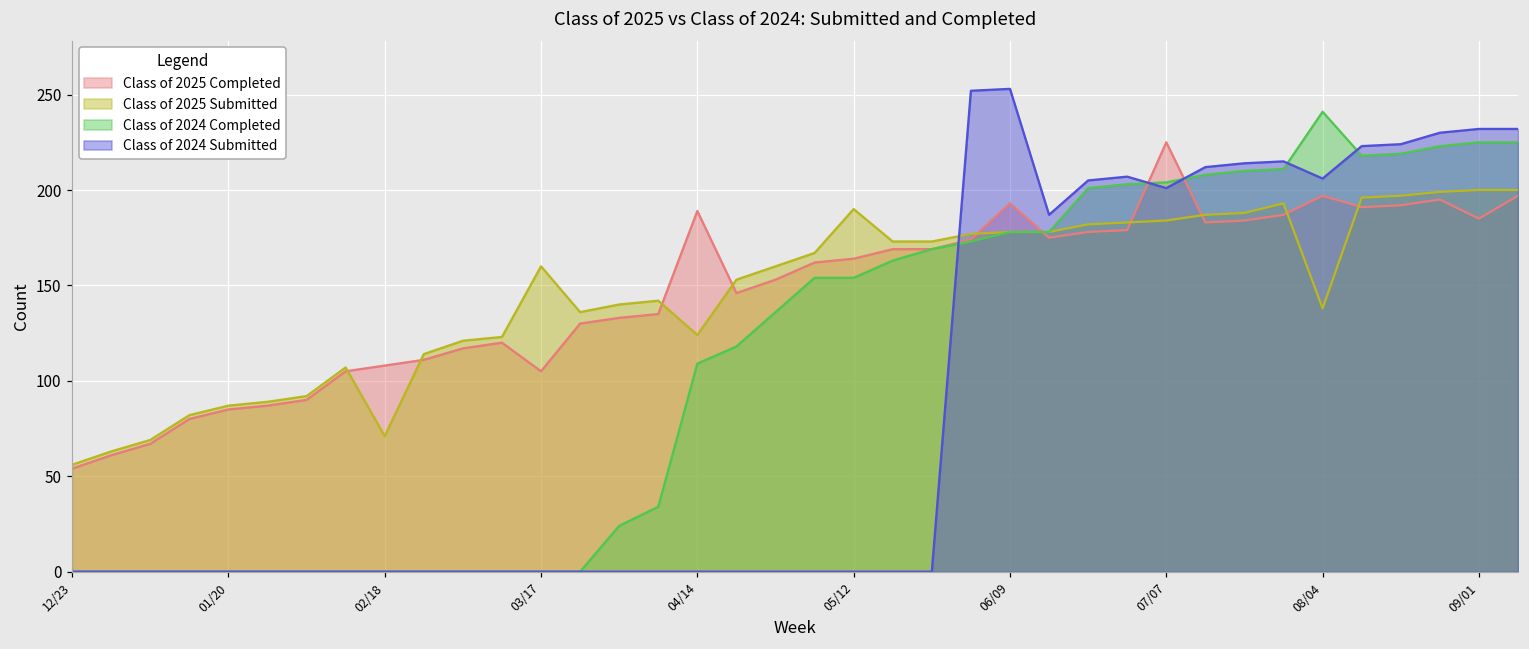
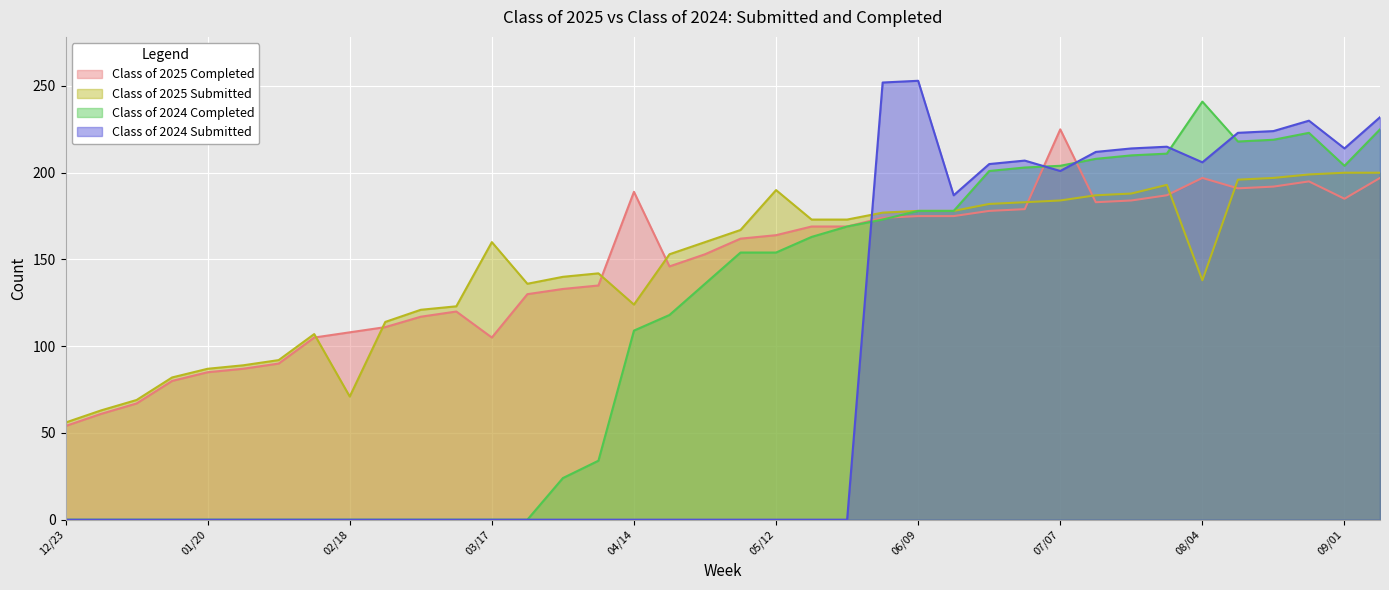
  {
    "Class of 2025 Completed": {
      "12/23": 54,
      "01/20": 85,
      "02/18": 108,
      "03/17": 105,
      "04/14": 189,
      "05/12": 164,
-     "06/09": 193,
+     "06/09": 175,
      "07/07": 225,
      "08/04": 197,
      "09/01": 185
    },
    "Class of 2025 Submitted": {
      "12/23": 56,
      "01/20": 87,
      "02/18": 71,
      "03/17": 160,
      "04/14": 124,
      "05/12": 190,
      "07/07": 184,
      "08/04": 138,
      "09/01": 200
    },
    "Class of 2024 Completed": {
      "04/14": 109,
      "05/12": 154,
      "07/07": 204,
      "08/04": 241,
-     "09/01": 225
+     "09/01": 204
    },
    "Class of 2024 Submitted": {
      "04/14": 0,
      "05/12": 0,
      "06/09": 253,
      "07/07": 201,
      "08/04": 206,
-     "09/01": 232
+     "09/01": 214
    }
  }
